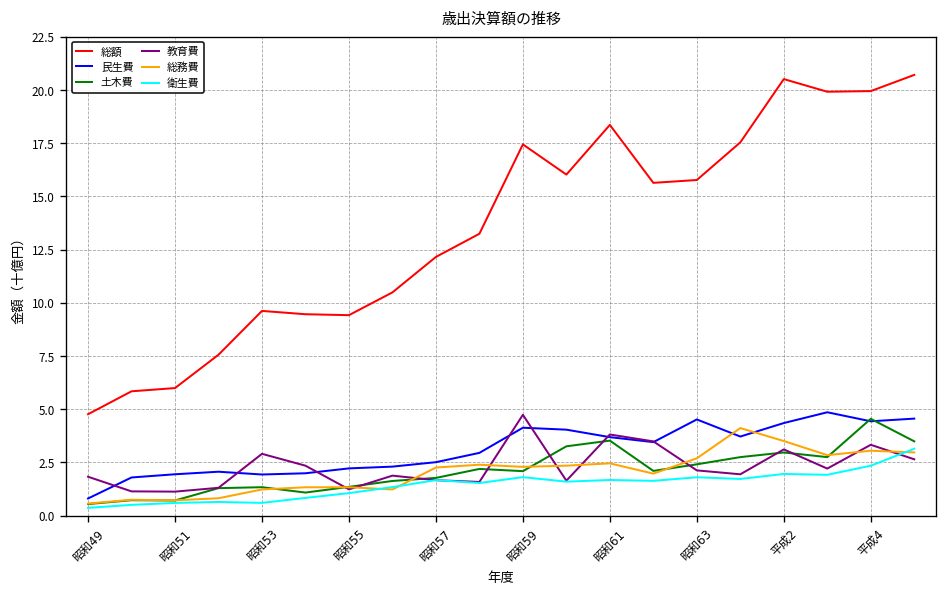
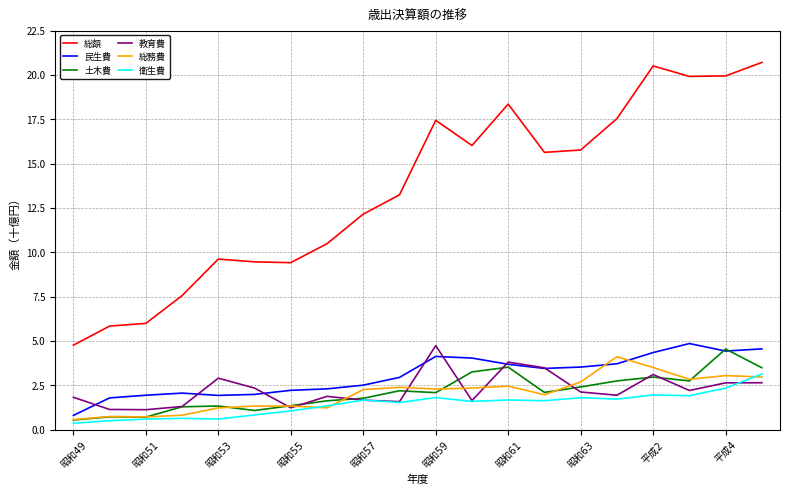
  {
    "総額": {
      "昭和49": 4.8,
      "昭和51": 6.0,
      "昭和53": 9.6,
      "昭和55": 9.4,
      "昭和57": 12.2,
      "昭和59": 17.4,
      "昭和61": 18.4,
      "昭和63": 15.8,
      "平成2": 20.5,
      "平成4": 19.9
    },
    "民生費": {
      "昭和49": 0.8,
      "昭和51": 1.9,
      "昭和53": 1.9,
      "昭和55": 2.2,
      "昭和57": 2.5,
      "昭和59": 4.1,
-     "昭和63": 4.5,
+     "昭和63": 3.5,
      "平成2": 4.3
    },
    "土木費": {
      "昭和59": 2.1,
      "昭和61": 3.5,
      "昭和63": 2.4,
      "平成2": 3.0
    },
    "教育費": {
      "昭和49": 1.8,
      "昭和51": 1.1,
      "昭和53": 2.9,
      "昭和59": 4.7,
      "昭和63": 2.1,
      "平成2": 3.1,
-     "平成4": 3.3
+     "平成4": 2.6
    },
    "総務費": {
      "昭和57": 2.3,
      "昭和59": 2.3,
      "昭和61": 2.5,
      "昭和63": 2.7,
      "平成2": 3.5,
      "平成4": 3.0
    },
    "衛生費": {
      "昭和49": 0.4,
      "昭和53": 0.6,
      "昭和55": 1.1,
      "昭和59": 1.8,
      "昭和61": 1.7,
      "昭和63": 1.8,
      "平成2": 2.0,
      "平成4": 2.3
    }
  }
